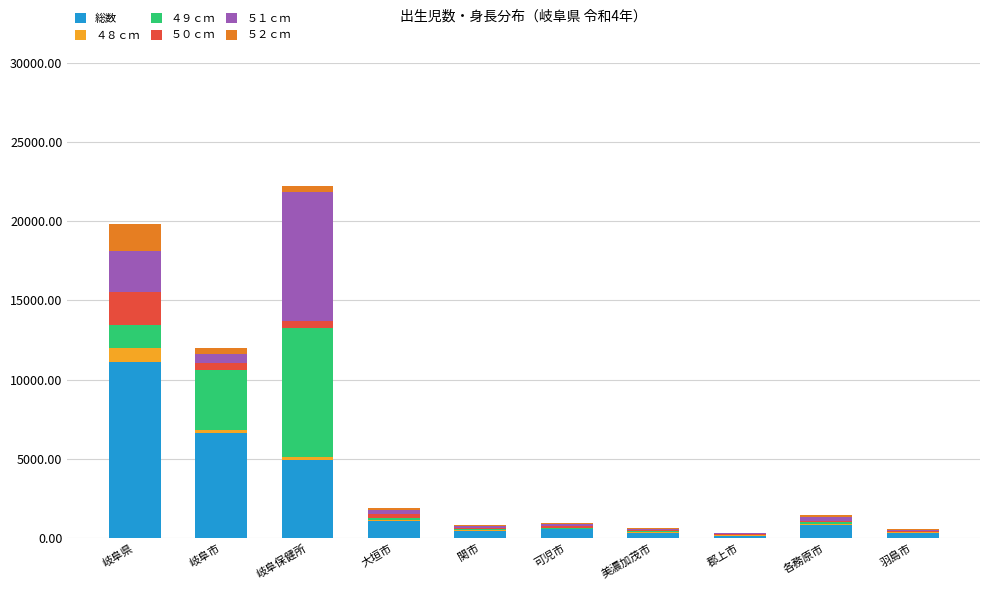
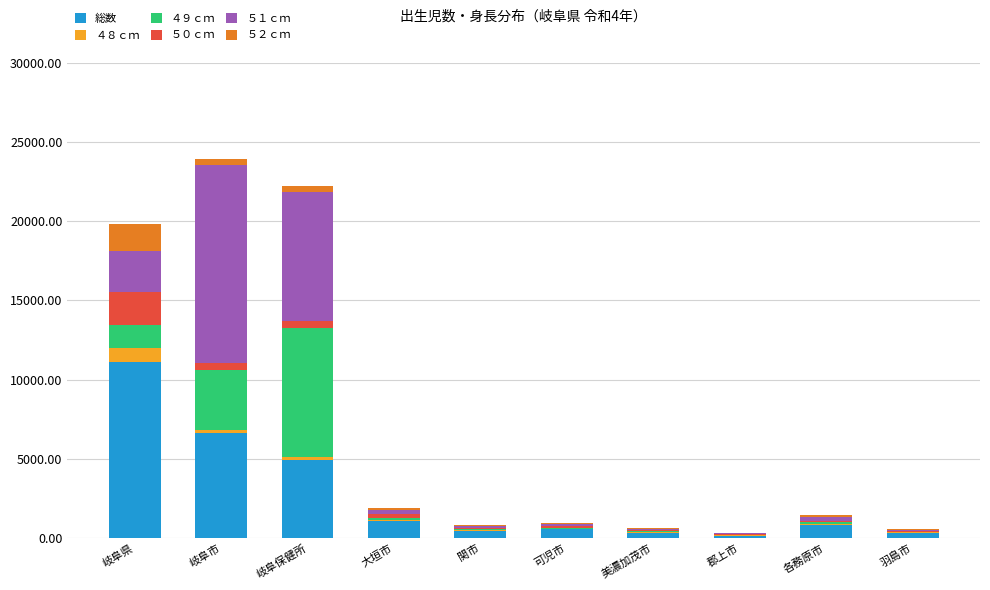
  {
    "総数": {
      "岐阜県": 11100,
      "岐阜市": 6600,
      "岐阜保健所": 4900,
      "大垣市": 1100,
      "関市": 500,
      "可児市": 500,
      "美濃加茂市": 400,
      "郡上市": 200,
      "各務原市": 800,
      "羽島市": 400
    },
    "４９ｃｍ": {
      "岐阜県": 1500,
      "岐阜市": 3800,
      "岐阜保健所": 8100
    },
    "５１ｃｍ": {
      "岐阜県": 2600,
-     "岐阜市": 600,
+     "岐阜市": 12500,
      "岐阜保健所": 8100,
      "大垣市": 300,
      "各務原市": 200
    }
  }
